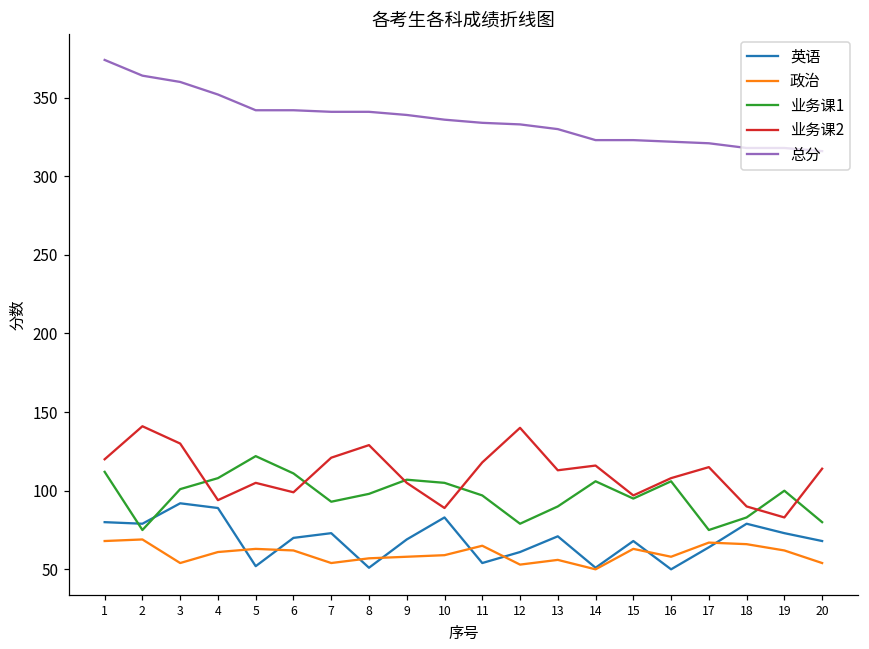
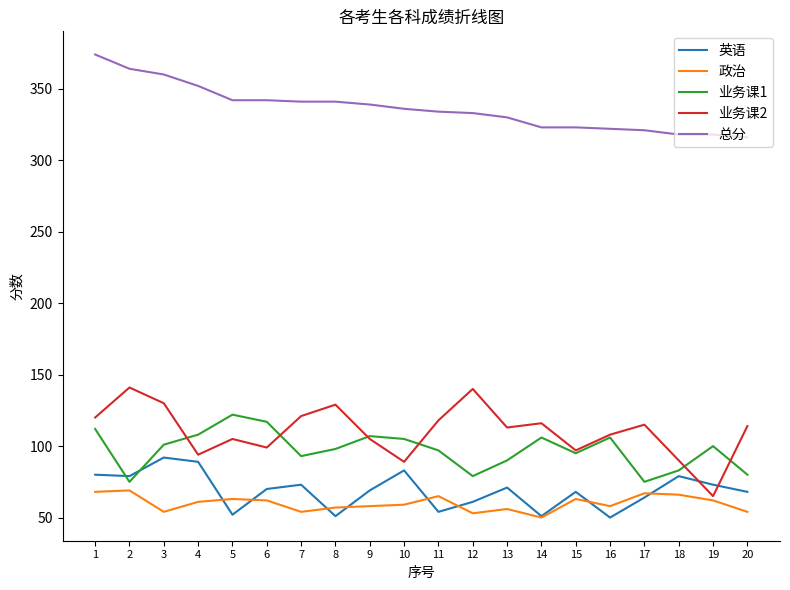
  {
    "英语": {
      "1": 80,
      "2": 79,
      "3": 92,
      "4": 89,
      "5": 52,
      "6": 70,
      "7": 73,
      "8": 51,
      "9": 69,
      "10": 83,
      "11": 54,
      "12": 61,
      "13": 71,
      "15": 68,
      "16": 50,
      "17": 64,
      "18": 79,
      "19": 73,
      "20": 68
    },
    "政治": {
      "1": 68,
      "2": 69,
      "3": 54,
      "4": 61,
      "5": 63,
      "6": 62,
      "7": 54,
      "8": 57,
      "9": 58,
      "10": 59,
      "11": 65,
      "12": 53,
      "13": 56,
      "15": 63,
      "16": 58,
      "17": 67,
      "18": 66,
      "19": 62,
      "20": 54
    },
    "业务课1": {
      "1": 112,
      "2": 75,
      "3": 101,
      "4": 108,
      "5": 122,
-     "6": 111,
+     "6": 117,
      "7": 93,
      "8": 98,
      "9": 107,
      "10": 105,
      "11": 97,
      "12": 79,
      "13": 90,
      "14": 106,
      "15": 95,
      "16": 106,
      "17": 75,
      "18": 83,
      "19": 100,
      "20": 80
    },
    "业务课2": {
      "1": 120,
      "2": 141,
      "3": 130,
      "4": 94,
      "5": 105,
      "6": 99,
      "7": 121,
      "8": 129,
      "9": 105,
      "10": 89,
      "11": 118,
      "12": 140,
      "13": 113,
      "14": 116,
      "15": 97,
      "16": 108,
      "17": 115,
      "18": 90,
-     "19": 83,
+     "19": 65,
      "20": 114
    },
    "总分": {
      "1": 374,
      "2": 364,
      "3": 360,
      "4": 352,
      "5": 342,
      "6": 342,
      "7": 341,
      "8": 341,
      "9": 339,
      "10": 336,
      "11": 334,
      "12": 333,
      "13": 330,
      "14": 323,
      "15": 323,
      "16": 322,
      "17": 321
    }
  }
